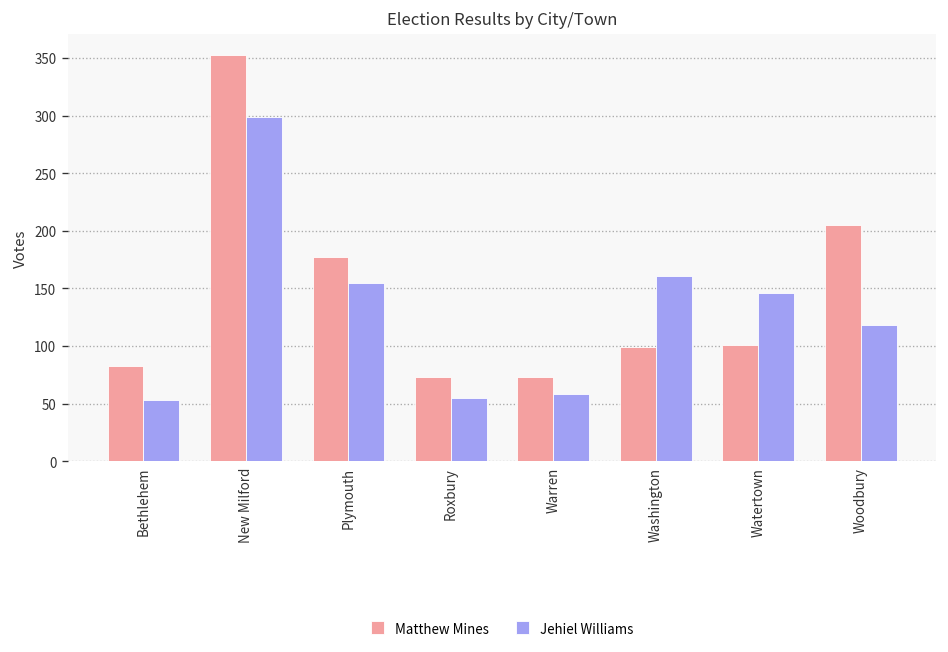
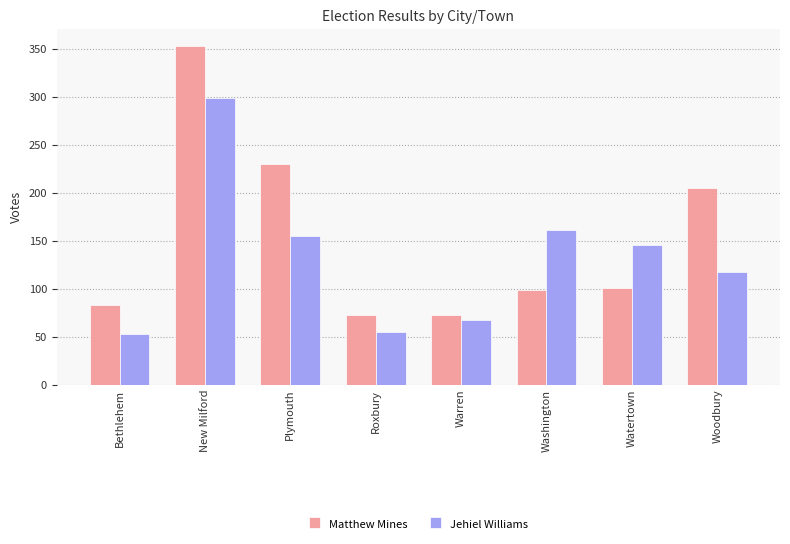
  {
    "Matthew Mines": {
      "Bethlehem": 80,
      "New Milford": 350,
-     "Plymouth": 180,
+     "Plymouth": 230,
      "Roxbury": 70,
      "Warren": 70,
      "Washington": 100,
      "Watertown": 100,
      "Woodbury": 210
    },
    "Jehiel Williams": {
      "Bethlehem": 50,
      "New Milford": 300,
      "Plymouth": 160,
      "Roxbury": 60,
-     "Warren": 60,
+     "Warren": 70,
      "Washington": 160,
      "Watertown": 150,
      "Woodbury": 120
    }
  }
